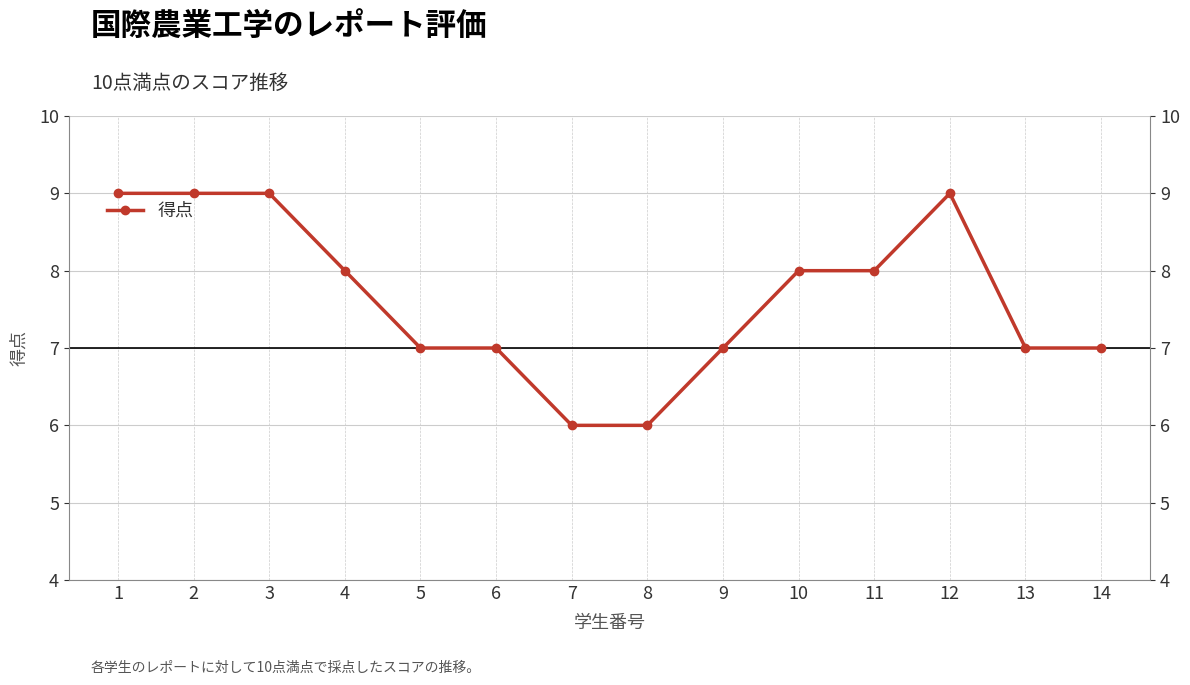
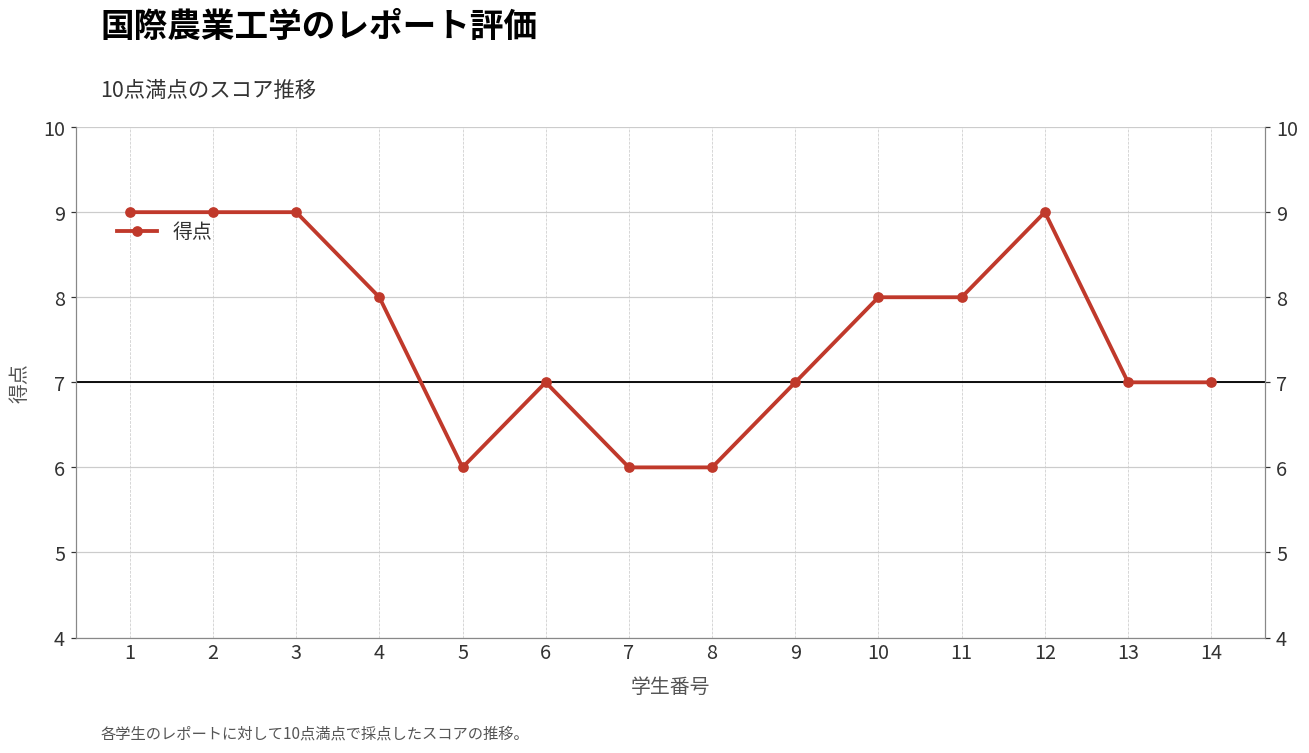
  {
    "1": 9,
    "2": 9,
    "3": 9,
    "4": 8,
-   "5": 7,
+   "5": 6,
    "6": 7,
    "7": 6,
    "8": 6,
    "9": 7,
    "10": 8,
    "11": 8,
    "12": 9,
    "13": 7,
    "14": 7
  }
